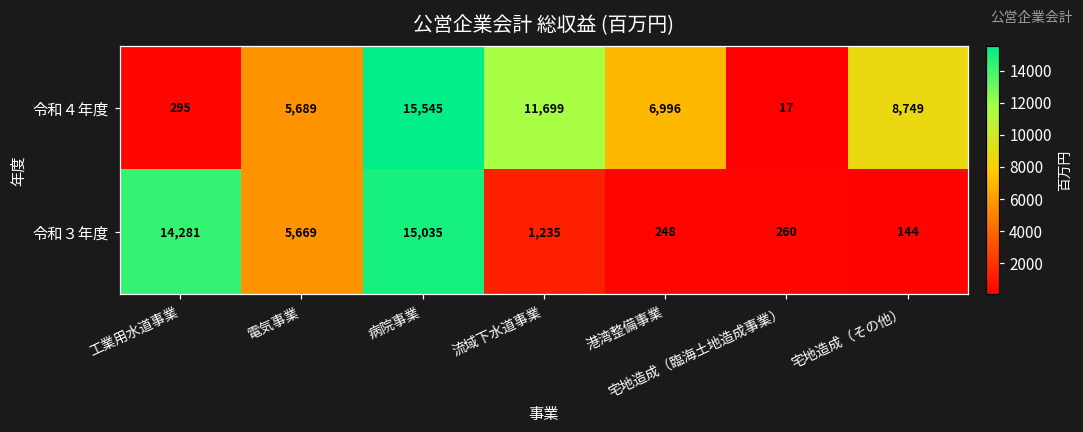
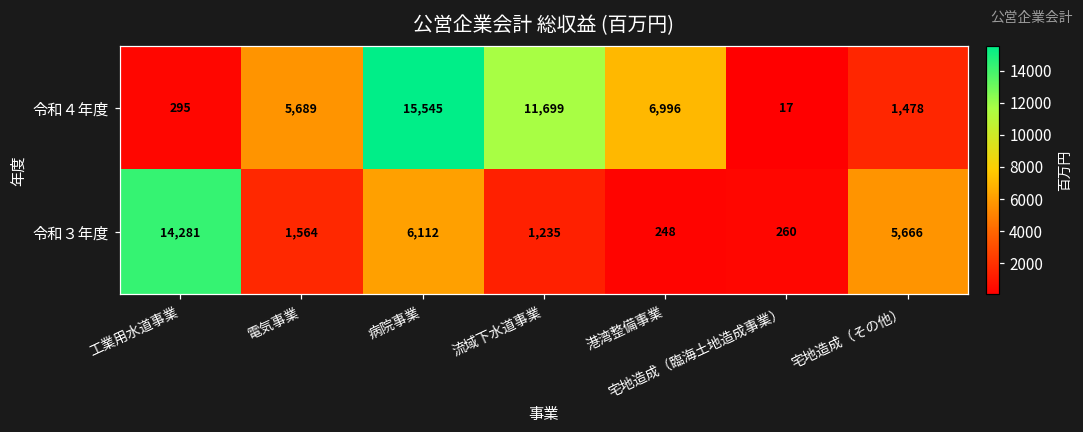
  {
    "令和４年度": {
      "工業用水道事業": "295",
      "電気事業": "5,689",
      "病院事業": "15,545",
      "流域下水道事業": "11,699",
      "港湾整備事業": "6,996",
      "宅地造成（臨海土地造成事業）": "17",
-     "宅地造成（その他）": "8,749"
+     "宅地造成（その他）": "1,478"
    },
    "令和３年度": {
      "工業用水道事業": "14,281",
-     "電気事業": "5,669",
-     "病院事業": "15,035",
+     "電気事業": "1,564",
+     "病院事業": "6,112",
      "流域下水道事業": "1,235",
      "港湾整備事業": "248",
      "宅地造成（臨海土地造成事業）": "260",
-     "宅地造成（その他）": "144"
+     "宅地造成（その他）": "5,666"
    }
  }
